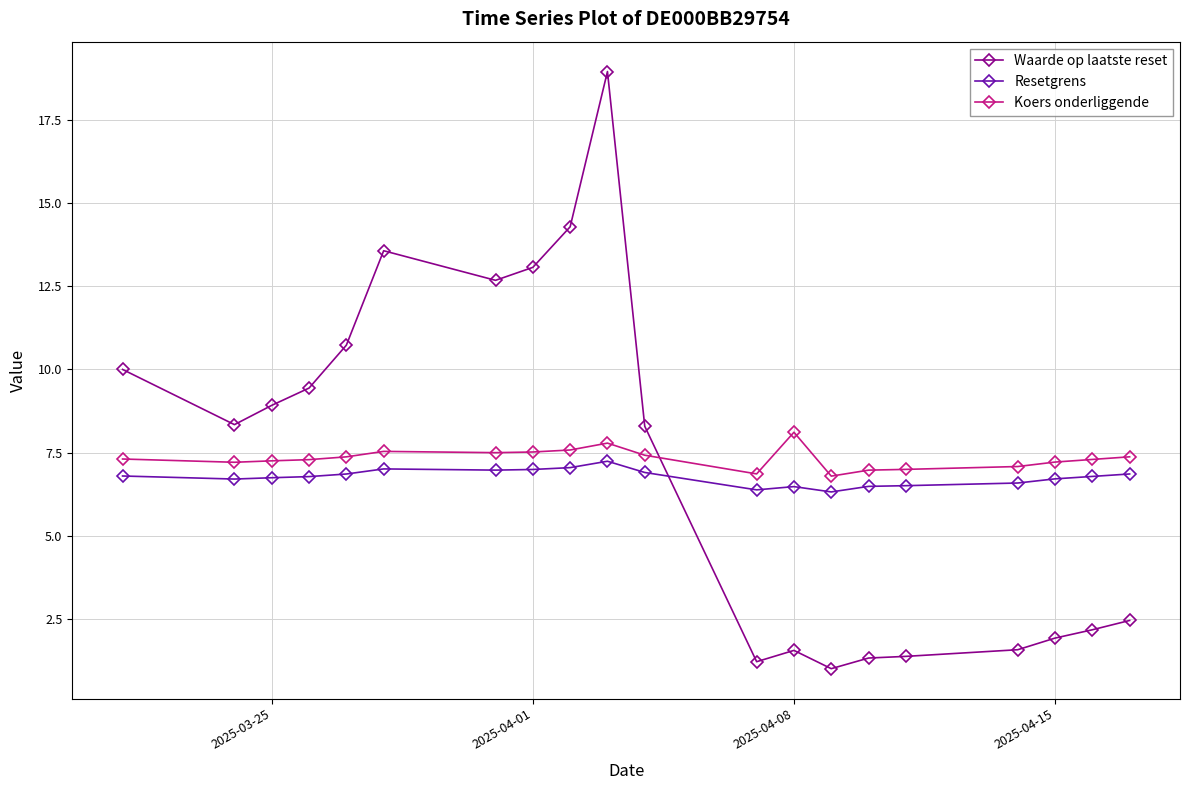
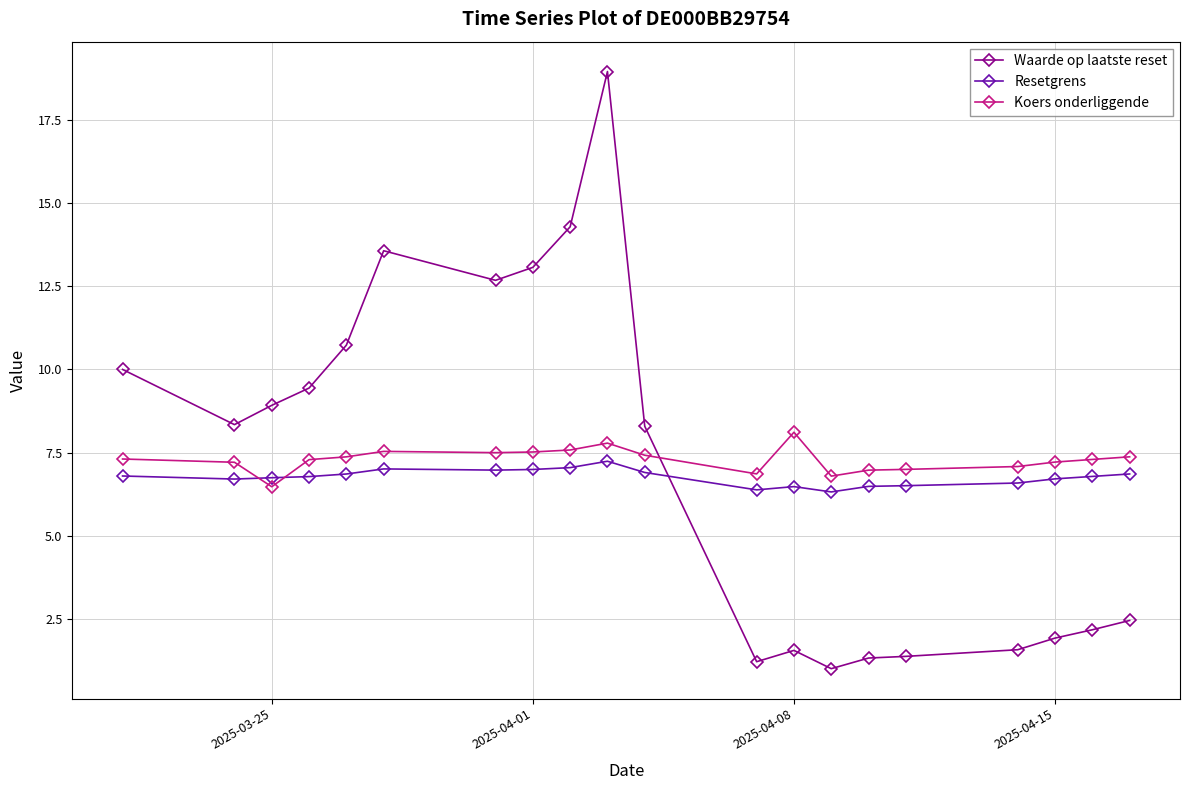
  {
    "Koers onderliggende": {
-     "2025-03-25": 7.3,
+     "2025-03-25": 6.5,
      "2025-04-01": 7.5,
      "2025-04-08": 8.1,
      "2025-04-15": 7.2
    }
  }
